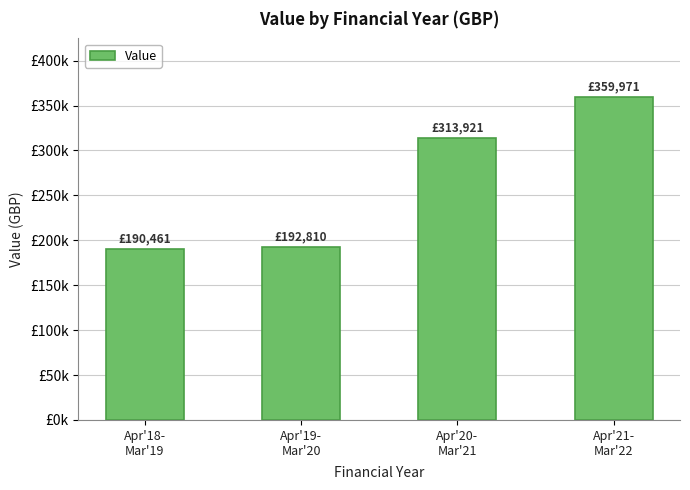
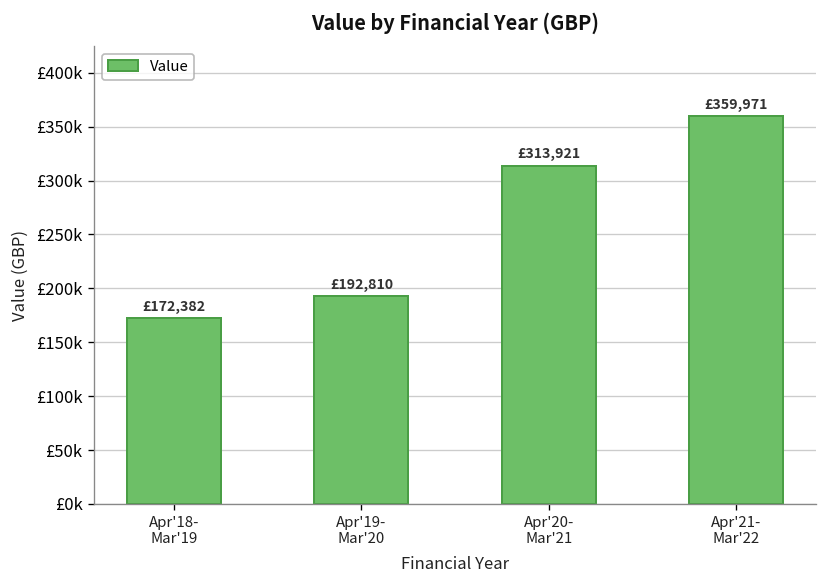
  {
-   "Apr'18- Mar'19": "£190,461",
+   "Apr'18- Mar'19": "£172,382",
    "Apr'19- Mar'20": "£192,810",
    "Apr'20- Mar'21": "£313,921",
    "Apr'21- Mar'22": "£359,971"
  }
